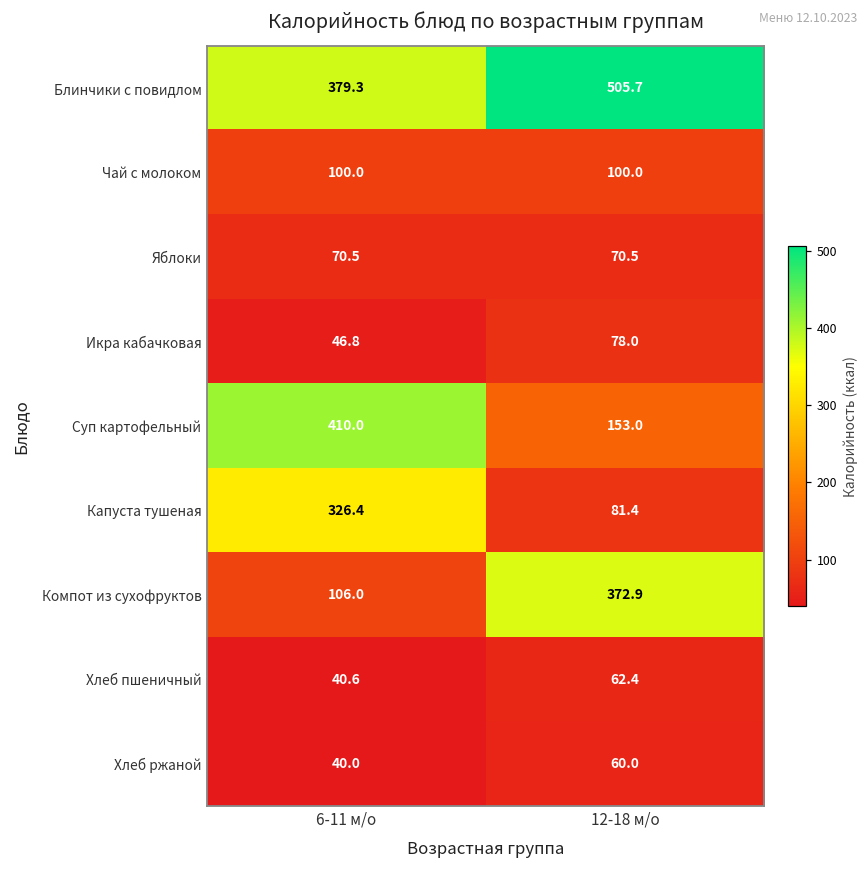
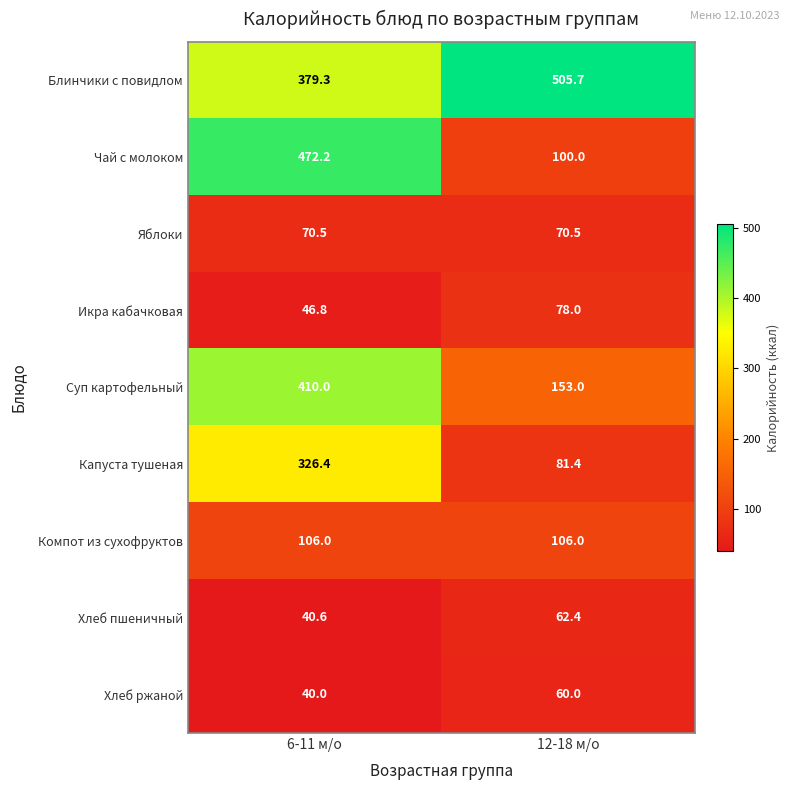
  {
    "Блинчики с повидлом": {
      "6-11 м/о": 379.3,
      "12-18 м/о": 505.7
    },
    "Чай с молоком": {
-     "6-11 м/о": 100.0,
+     "6-11 м/о": 472.2,
      "12-18 м/о": 100.0
    },
    "Яблоки": {
      "6-11 м/о": 70.5,
      "12-18 м/о": 70.5
    },
    "Икра кабачковая": {
      "6-11 м/о": 46.8,
      "12-18 м/о": 78.0
    },
    "Суп картофельный": {
      "6-11 м/о": 410.0,
      "12-18 м/о": 153.0
    },
    "Капуста тушеная": {
      "6-11 м/о": 326.4,
      "12-18 м/о": 81.4
    },
    "Компот из сухофруктов": {
      "6-11 м/о": 106.0,
-     "12-18 м/о": 372.9
+     "12-18 м/о": 106.0
    },
    "Хлеб пшеничный": {
      "6-11 м/о": 40.6,
      "12-18 м/о": 62.4
    },
    "Хлеб ржаной": {
      "6-11 м/о": 40.0,
      "12-18 м/о": 60.0
    }
  }
